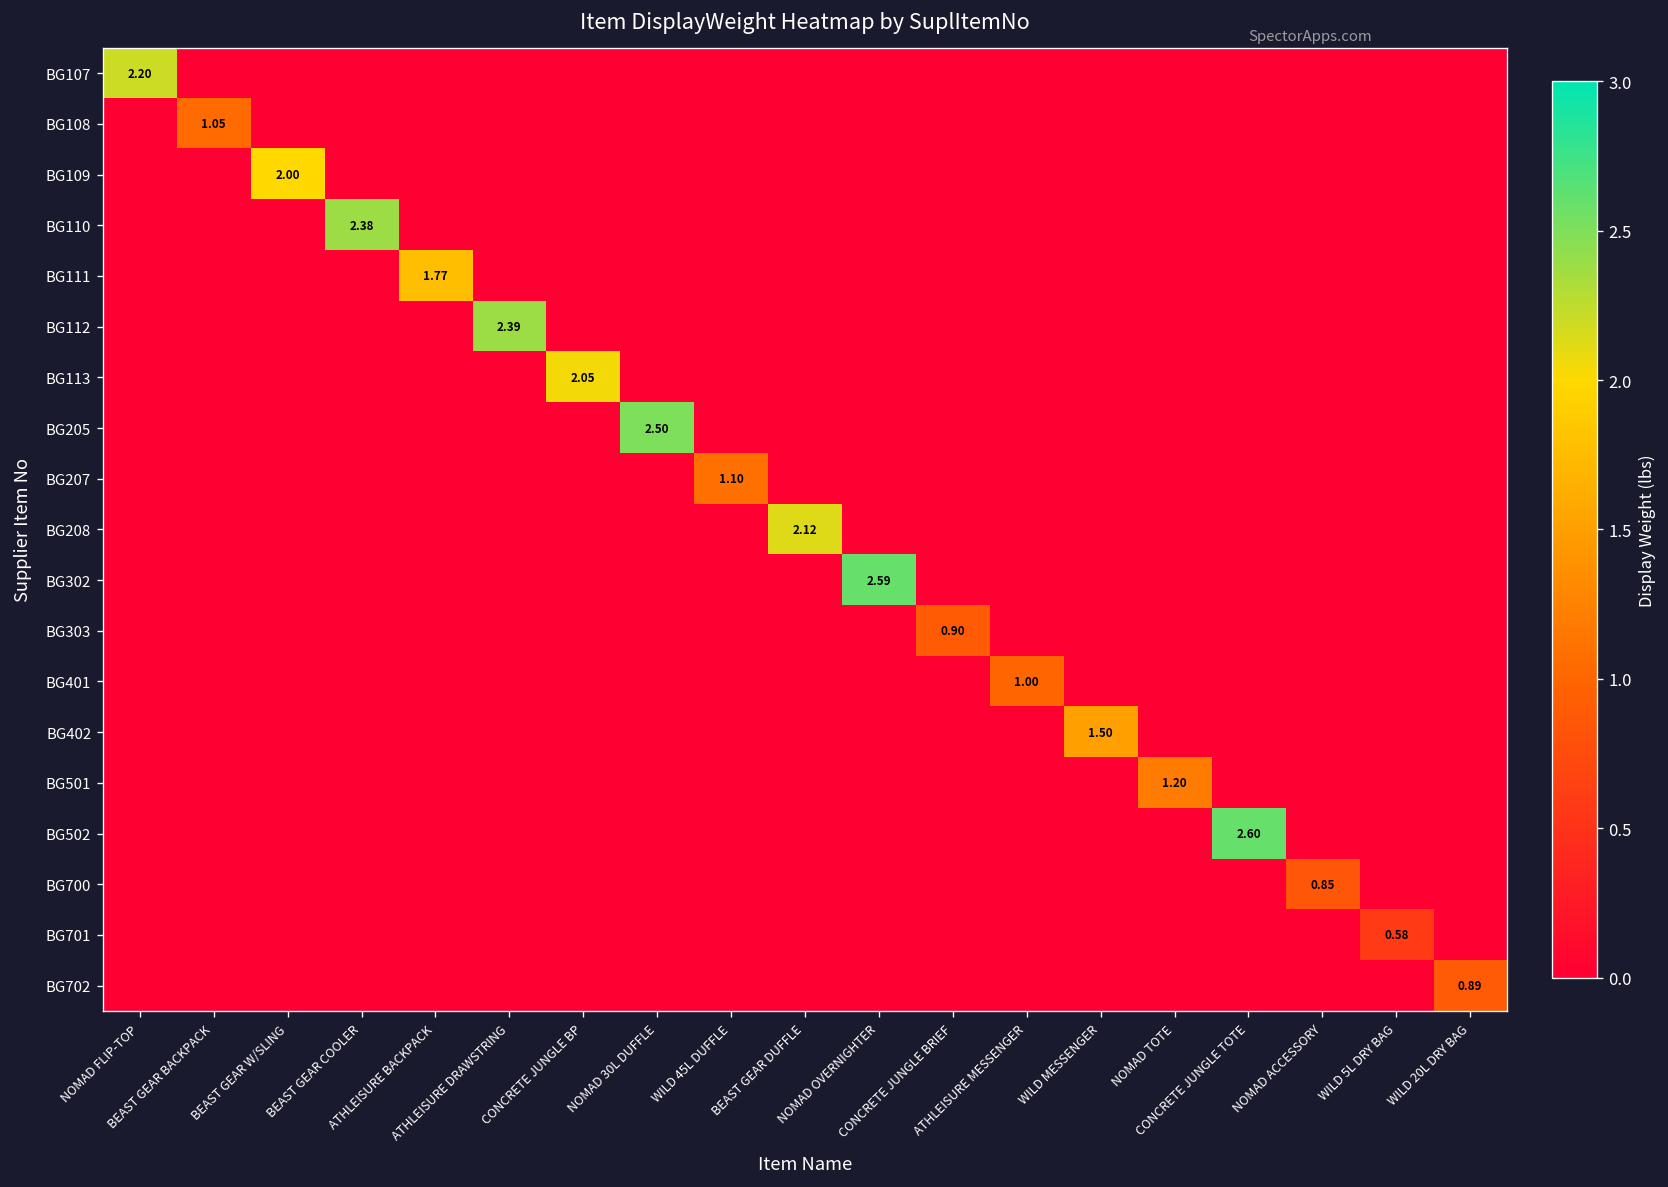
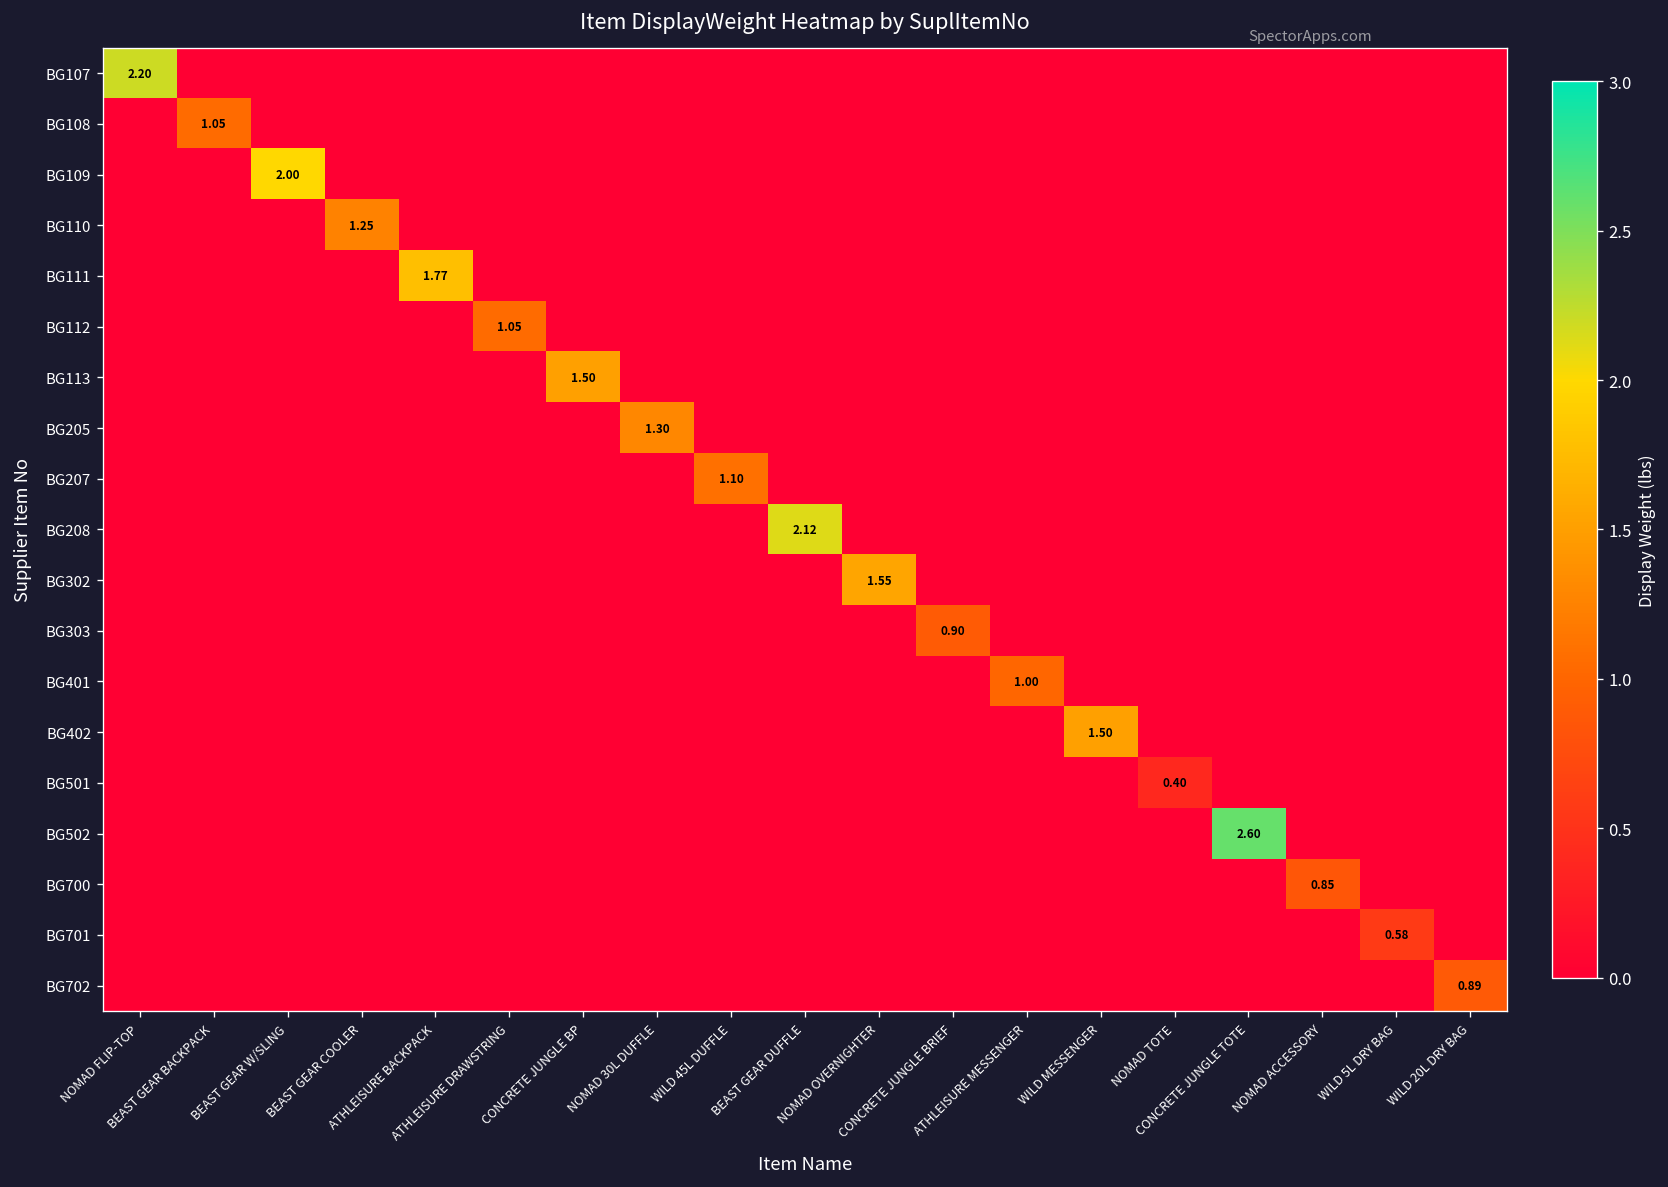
  {
    "BG107": {
      "NOMAD FLIP-TOP": 2.20
    },
    "BG108": {
      "BEAST GEAR BACKPACK": 1.05
    },
    "BG109": {
      "BEAST GEAR W/SLING": 2.00
    },
    "BG110": {
-     "BEAST GEAR COOLER": 2.38
+     "BEAST GEAR COOLER": 1.25
    },
    "BG111": {
      "ATHLEISURE BACKPACK": 1.77
    },
    "BG112": {
-     "ATHLEISURE DRAWSTRING": 2.39
+     "ATHLEISURE DRAWSTRING": 1.05
    },
    "BG113": {
-     "CONCRETE JUNGLE BP": 2.05
+     "CONCRETE JUNGLE BP": 1.50
    },
    "BG205": {
-     "NOMAD 30L DUFFLE": 2.50
+     "NOMAD 30L DUFFLE": 1.30
    },
    "BG207": {
      "WILD 45L DUFFLE": 1.10
    },
    "BG208": {
      "BEAST GEAR DUFFLE": 2.12
    },
    "BG302": {
-     "NOMAD OVERNIGHTER": 2.59
+     "NOMAD OVERNIGHTER": 1.55
    },
    "BG303": {
      "CONCRETE JUNGLE BRIEF": 0.90
    },
    "BG401": {
      "ATHLEISURE MESSENGER": 1.00
    },
    "BG402": {
      "WILD MESSENGER": 1.50
    },
    "BG501": {
-     "NOMAD TOTE": 1.20
+     "NOMAD TOTE": 0.40
    },
    "BG502": {
      "CONCRETE JUNGLE TOTE": 2.60
    },
    "BG700": {
      "NOMAD ACCESSORY": 0.85
    },
    "BG701": {
      "WILD 5L DRY BAG": 0.58
    },
    "BG702": {
      "WILD 20L DRY BAG": 0.89
    }
  }
